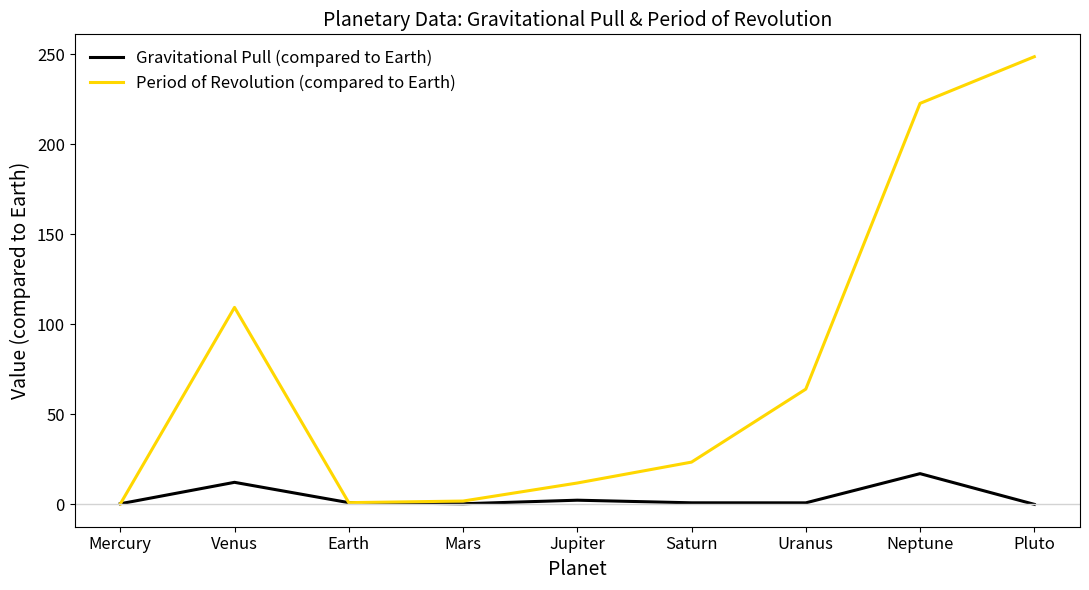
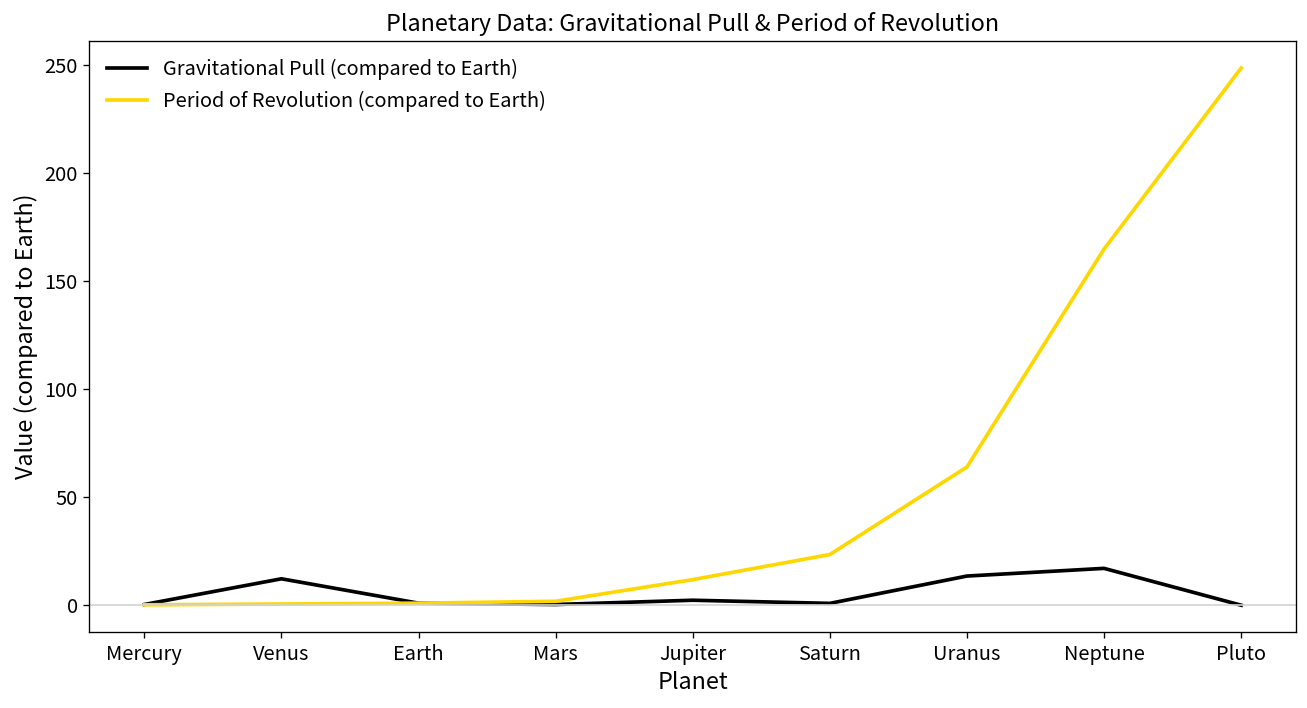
  {
    "Gravitational Pull (compared to Earth)": {
      "Venus": 12,
      "Mars": 0,
      "Jupiter": 2,
      "Saturn": 1,
-     "Uranus": 1,
+     "Uranus": 14,
      "Neptune": 17,
      "Pluto": 0
    },
    "Period of Revolution (compared to Earth)": {
-     "Venus": 109,
+     "Venus": 1,
      "Mars": 2,
      "Jupiter": 12,
      "Saturn": 24,
      "Uranus": 64,
-     "Neptune": 223,
+     "Neptune": 165,
      "Pluto": 249
    }
  }
